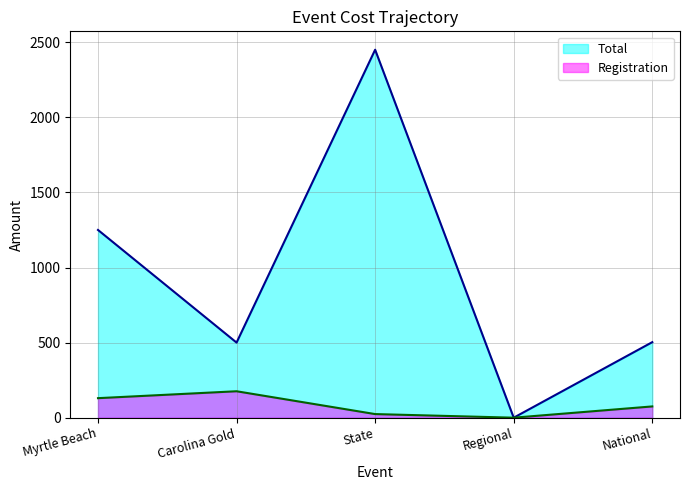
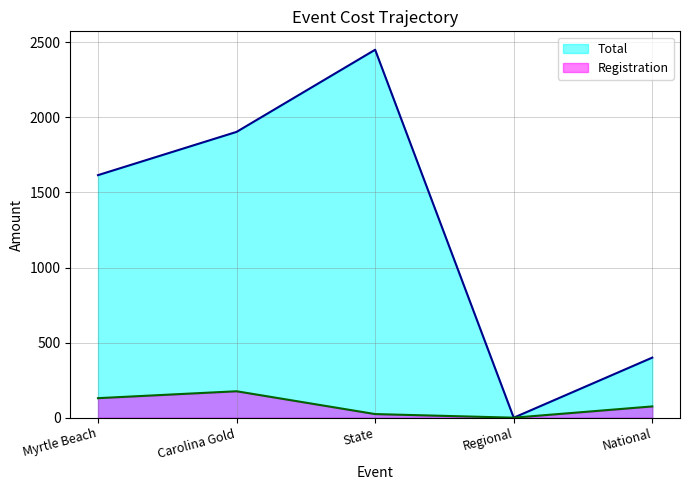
  {
    "Total": {
-     "Myrtle Beach": 1250,
-     "Carolina Gold": 500,
+     "Myrtle Beach": 1620,
+     "Carolina Gold": 1900,
      "State": 2450,
-     "National": 500
+     "National": 400
    },
    "Registration": {
      "Myrtle Beach": 130,
      "Carolina Gold": 180,
      "State": 20,
      "National": 80
    }
  }
